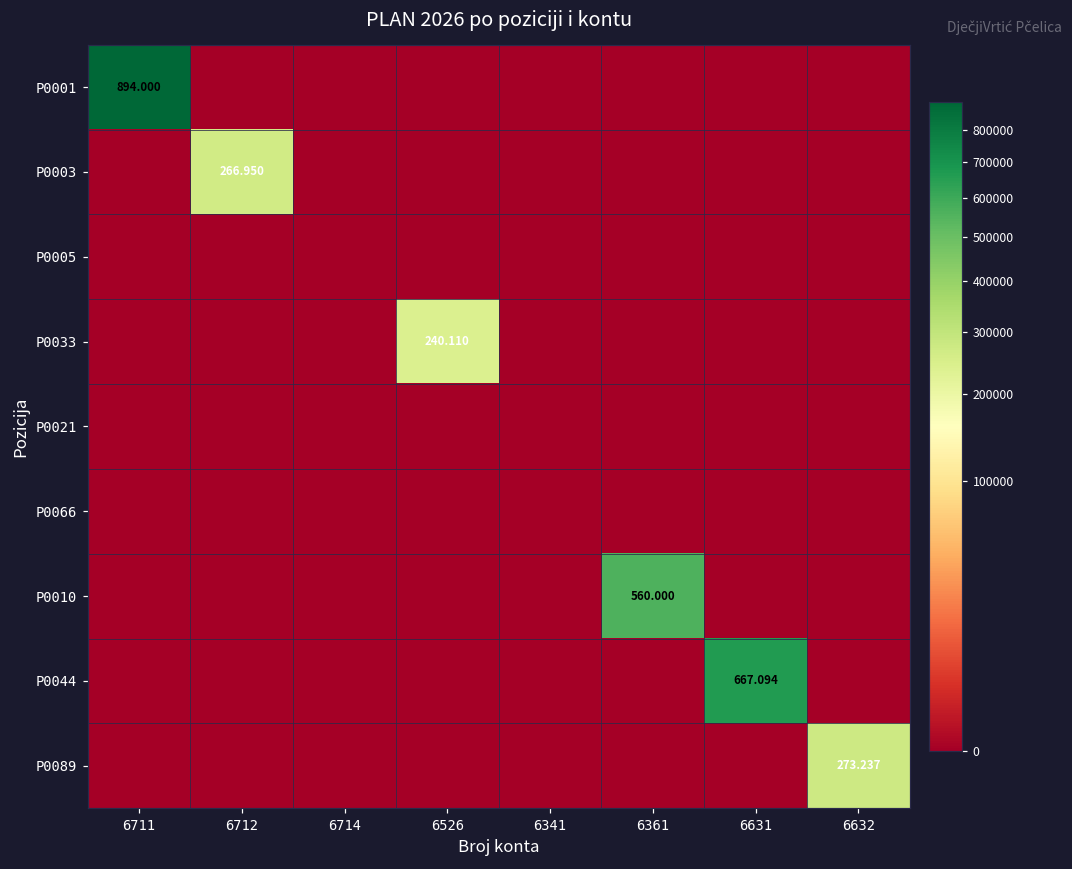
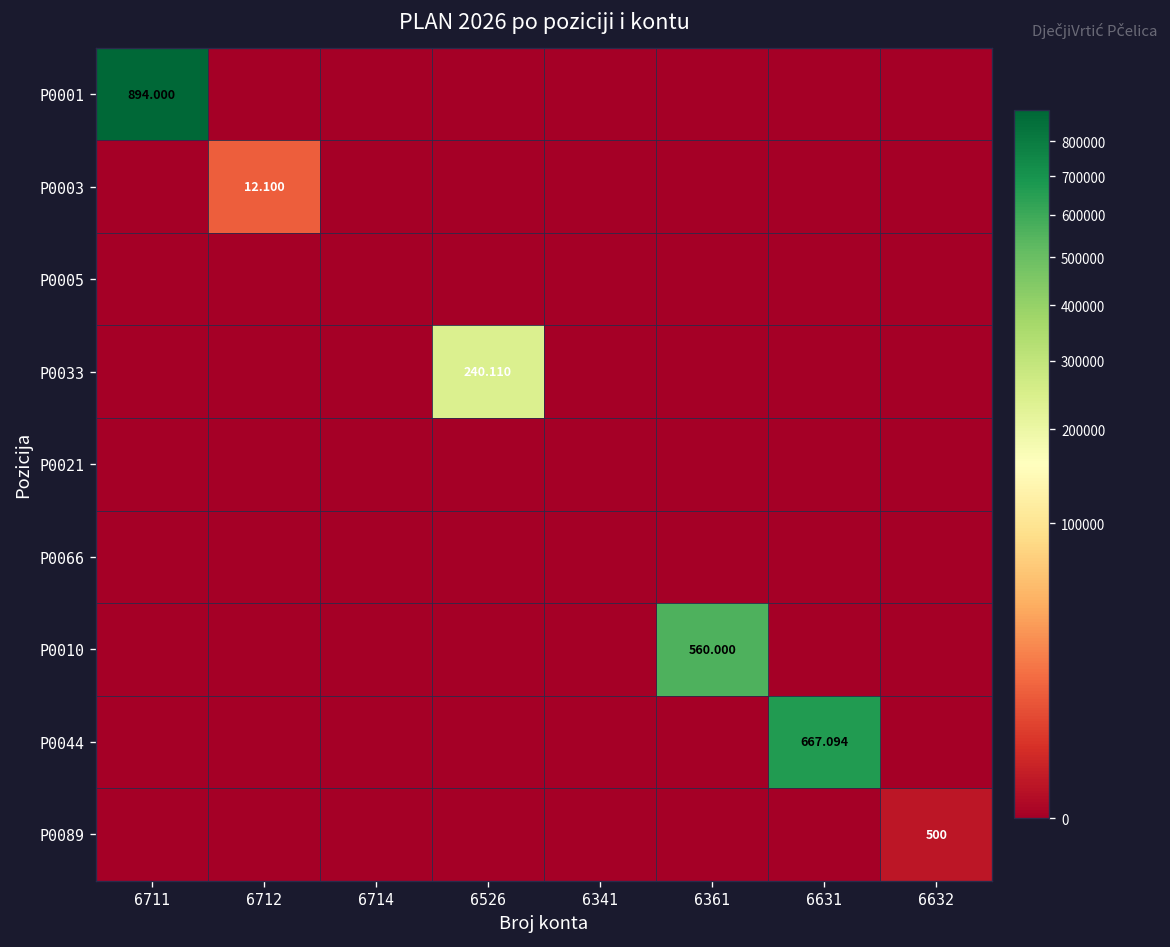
  {
    "P0001": {
      "6711": 894.000
    },
    "P0003": {
-     "6712": 266.950
+     "6712": 12.100
    },
    "P0033": {
      "6526": 240.110
    },
    "P0010": {
      "6361": 560.000
    },
    "P0044": {
      "6631": 667.094
    },
    "P0089": {
-     "6632": 273.237
+     "6632": 500
    }
  }
